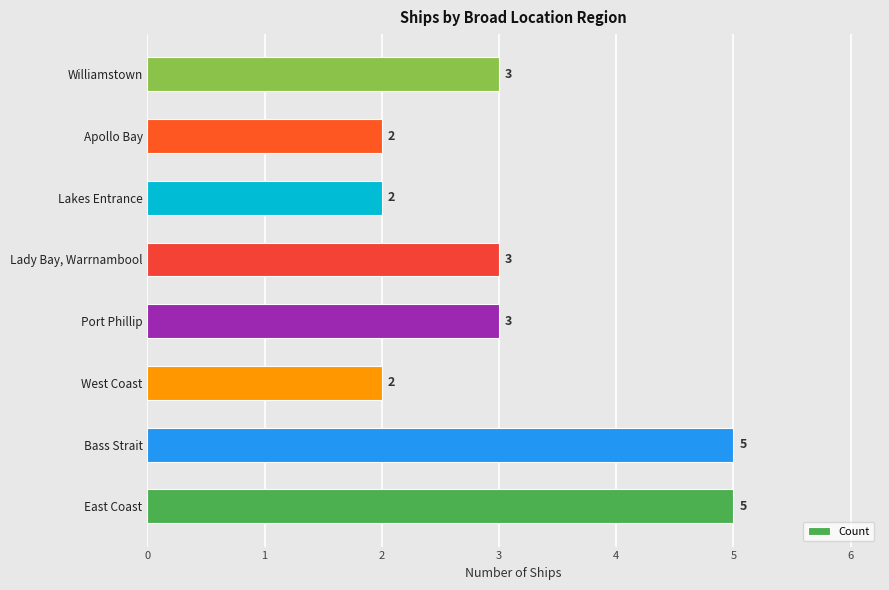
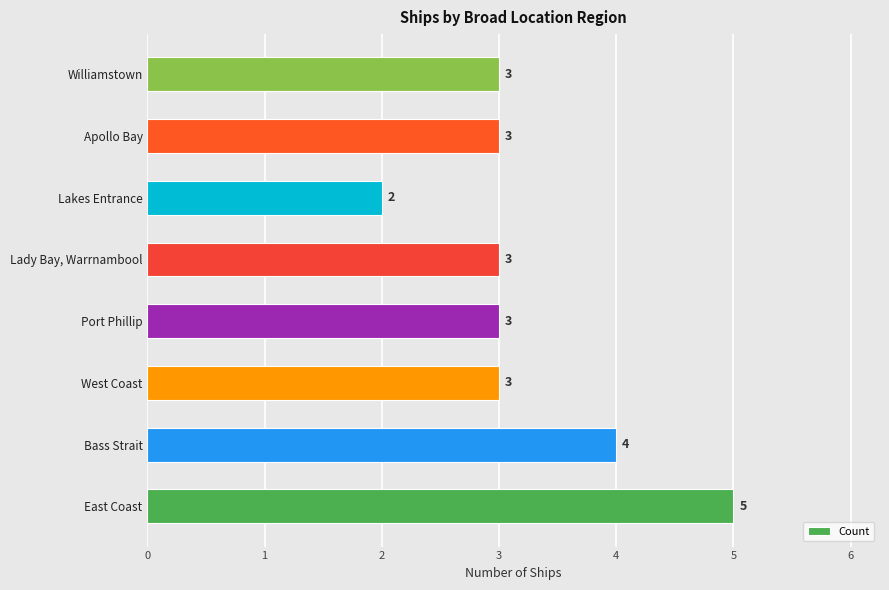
  {
    "Williamstown": 3,
-   "Apollo Bay": 2,
+   "Apollo Bay": 3,
    "Lakes Entrance": 2,
    "Lady Bay, Warrnambool": 3,
    "Port Phillip": 3,
-   "West Coast": 2,
-   "Bass Strait": 5,
+   "West Coast": 3,
+   "Bass Strait": 4,
    "East Coast": 5
  }
